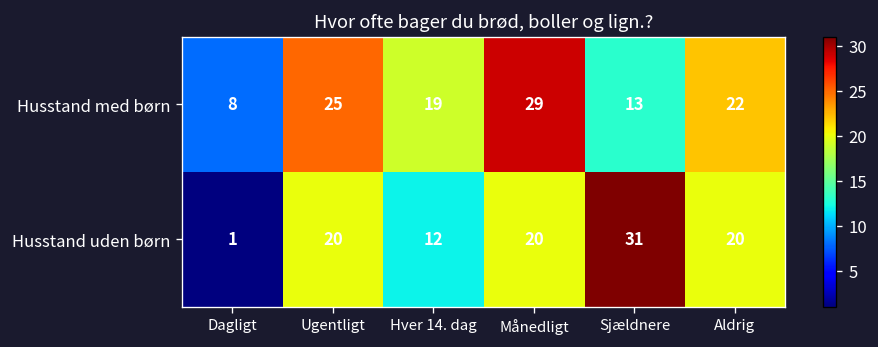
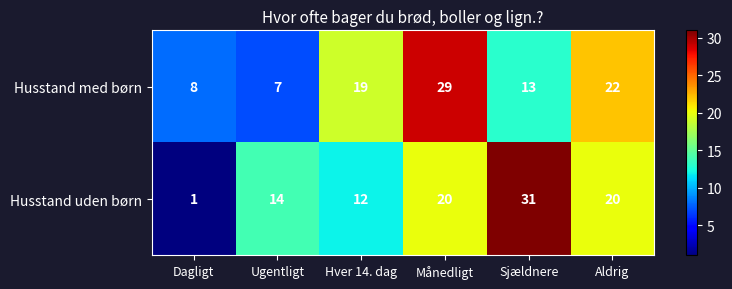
  {
    "Husstand med børn": {
      "Dagligt": 8,
-     "Ugentligt": 25,
+     "Ugentligt": 7,
      "Hver 14. dag": 19,
      "Månedligt": 29,
      "Sjældnere": 13,
      "Aldrig": 22
    },
    "Husstand uden børn": {
      "Dagligt": 1,
-     "Ugentligt": 20,
+     "Ugentligt": 14,
      "Hver 14. dag": 12,
      "Månedligt": 20,
      "Sjældnere": 31,
      "Aldrig": 20
    }
  }
